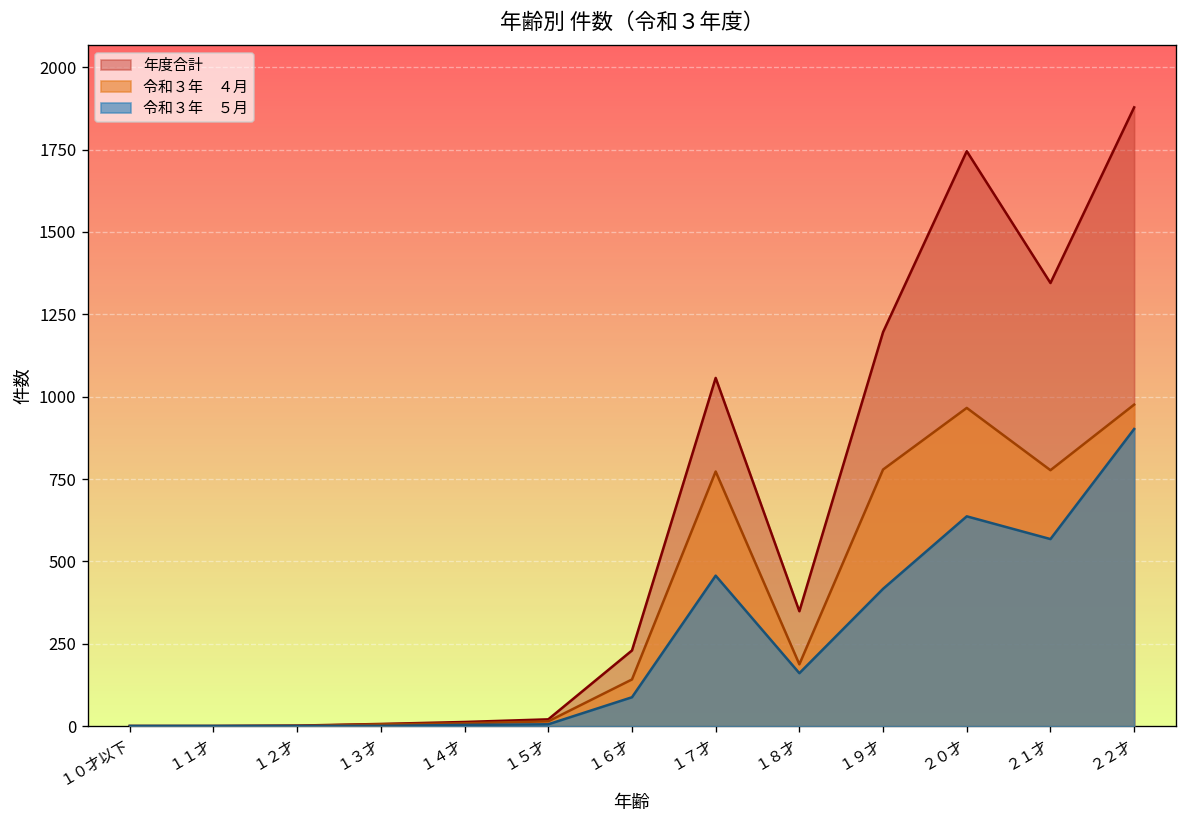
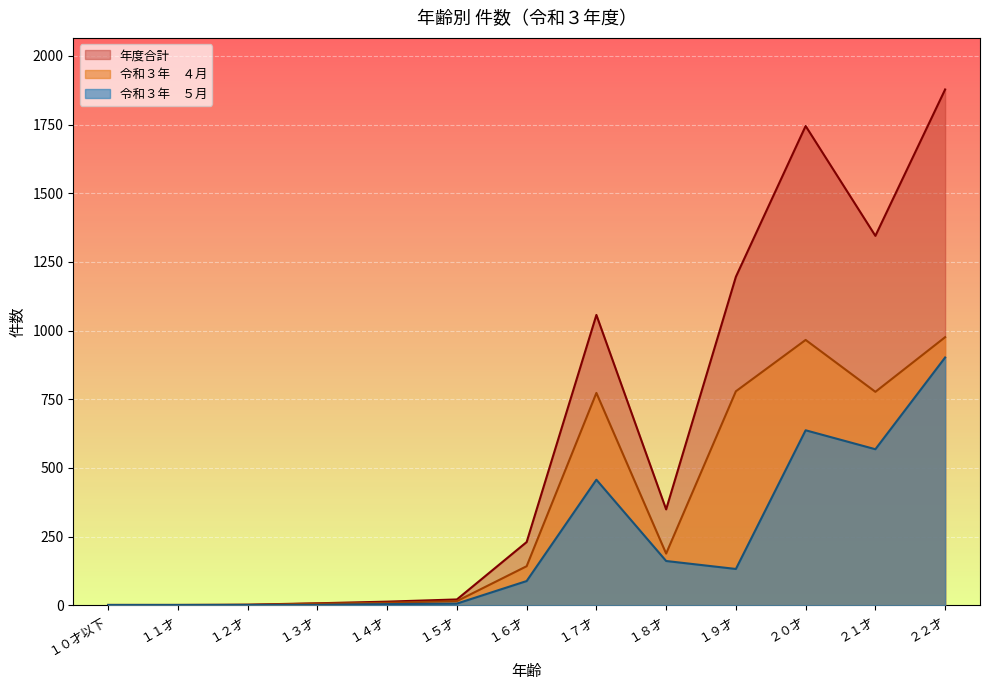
  {
    "年度合計": {
      "１６才": 230,
      "１７才": 1060,
      "１８才": 350,
      "１９才": 1200,
      "２０才": 1750,
      "２１才": 1350,
      "２２才": 1880
    },
    "令和３年 ４月": {
      "１６才": 140,
      "１７才": 770,
      "１８才": 190,
      "１９才": 780,
      "２０才": 970,
      "２１才": 780,
      "２２才": 980
    },
    "令和３年 ５月": {
      "１６才": 90,
      "１７才": 460,
      "１８才": 160,
-     "１９才": 420,
+     "１９才": 130,
      "２０才": 640,
      "２１才": 570,
      "２２才": 900
    }
  }
